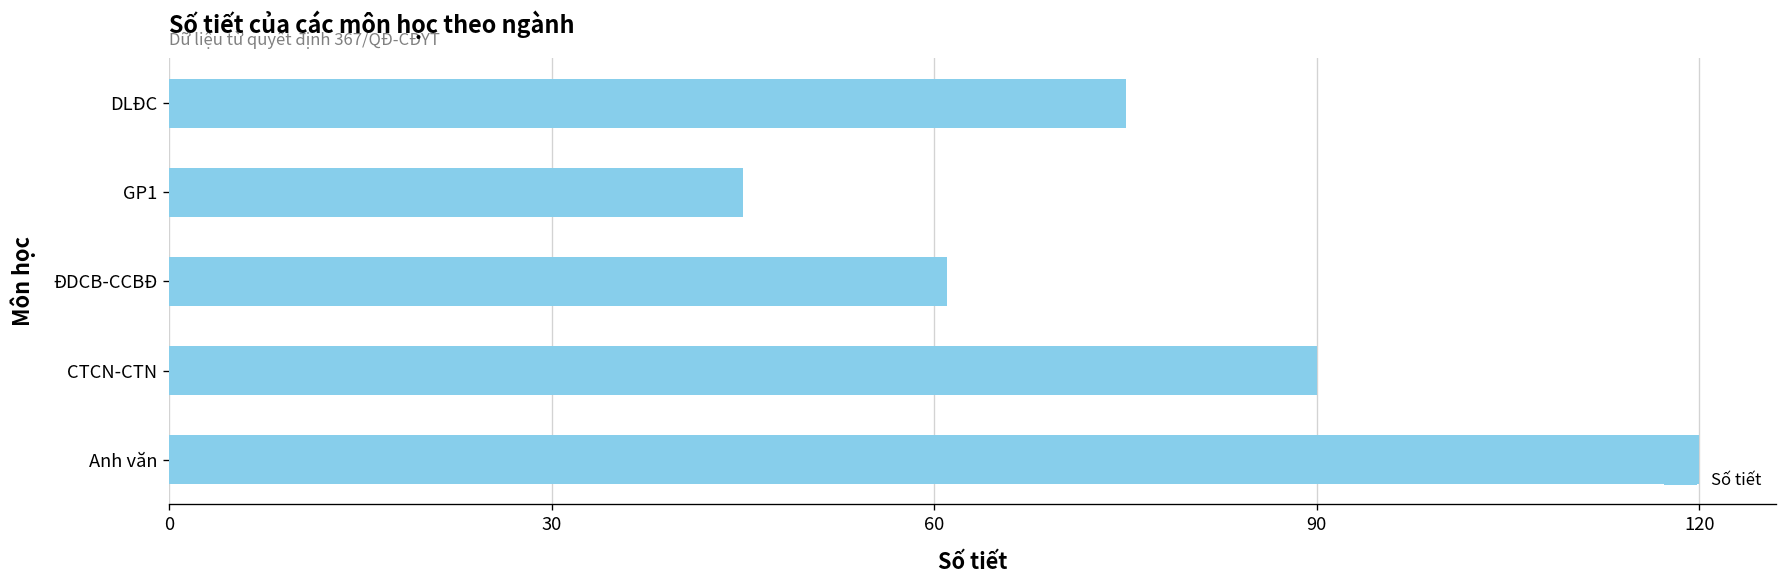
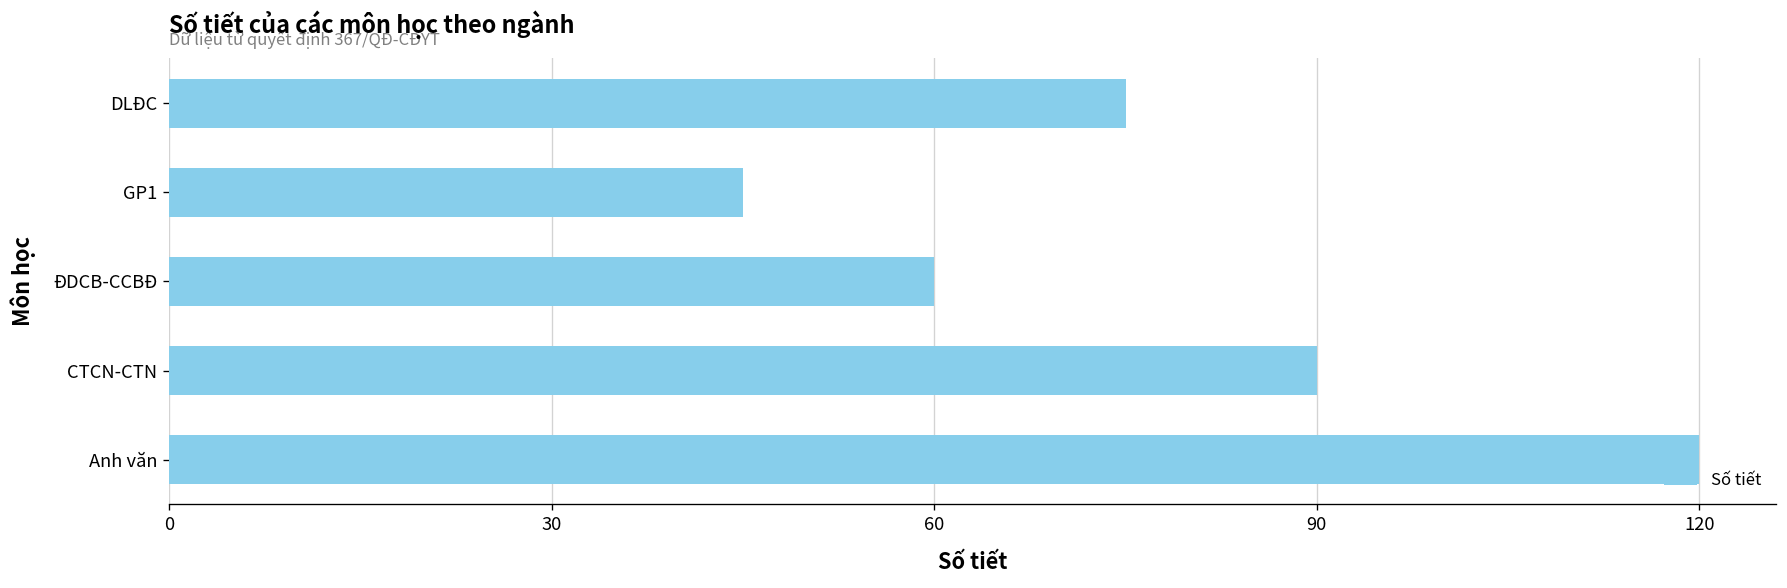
  {
    "DLĐC": 75,
    "GP1": 45,
-   "ĐDCB-CCBĐ": 61,
+   "ĐDCB-CCBĐ": 60,
    "CTCN-CTN": 90,
    "Anh văn": 120
  }
